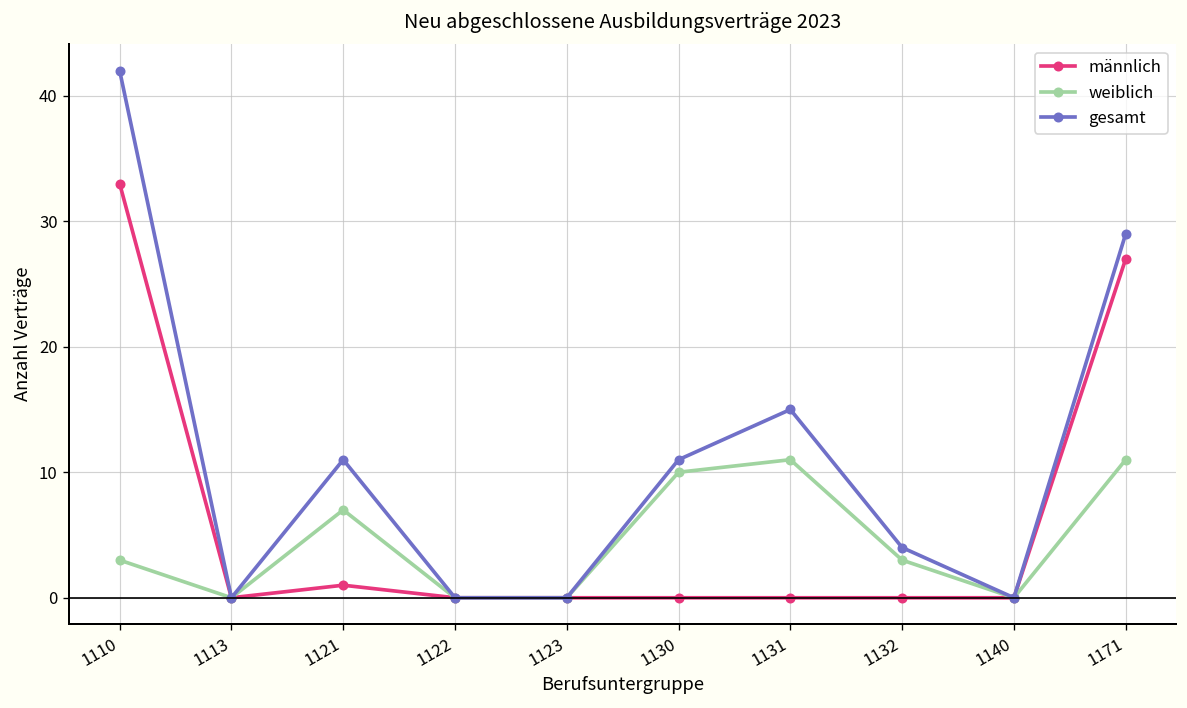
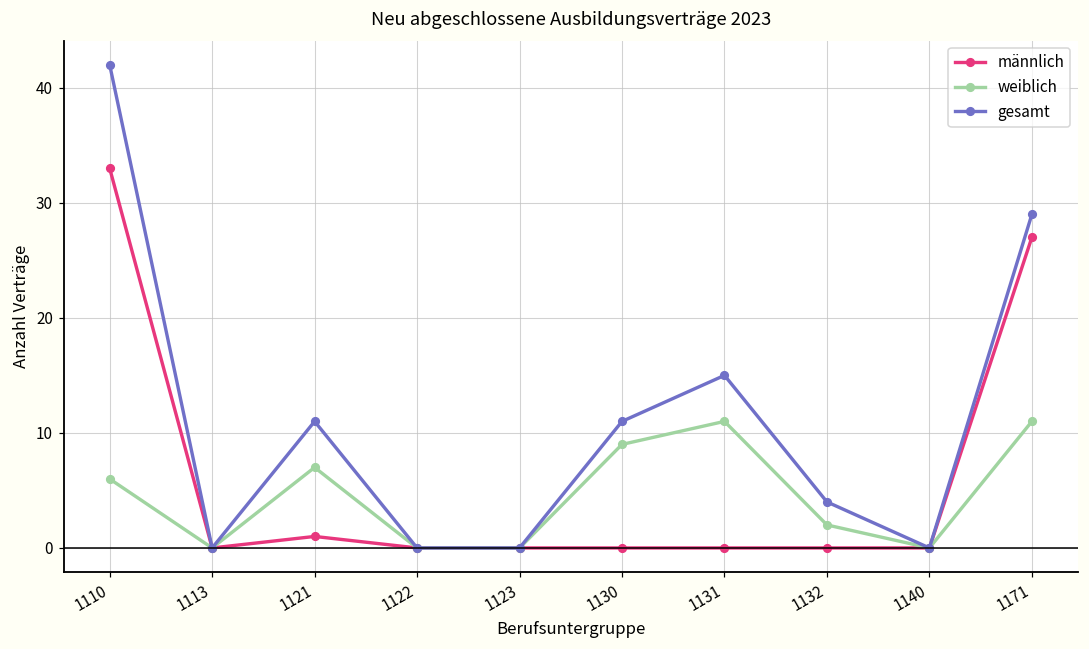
  {
    "männlich": {
      "1110": 33,
      "1121": 1,
      "1130": 0,
      "1131": 0,
      "1132": 0,
      "1171": 27
    },
    "weiblich": {
-     "1110": 3,
+     "1110": 6,
      "1121": 7,
-     "1130": 10,
+     "1130": 9,
      "1131": 11,
-     "1132": 3,
+     "1132": 2,
      "1171": 11
    },
    "gesamt": {
      "1110": 42,
      "1121": 11,
      "1130": 11,
      "1131": 15,
      "1132": 4,
      "1171": 29
    }
  }
